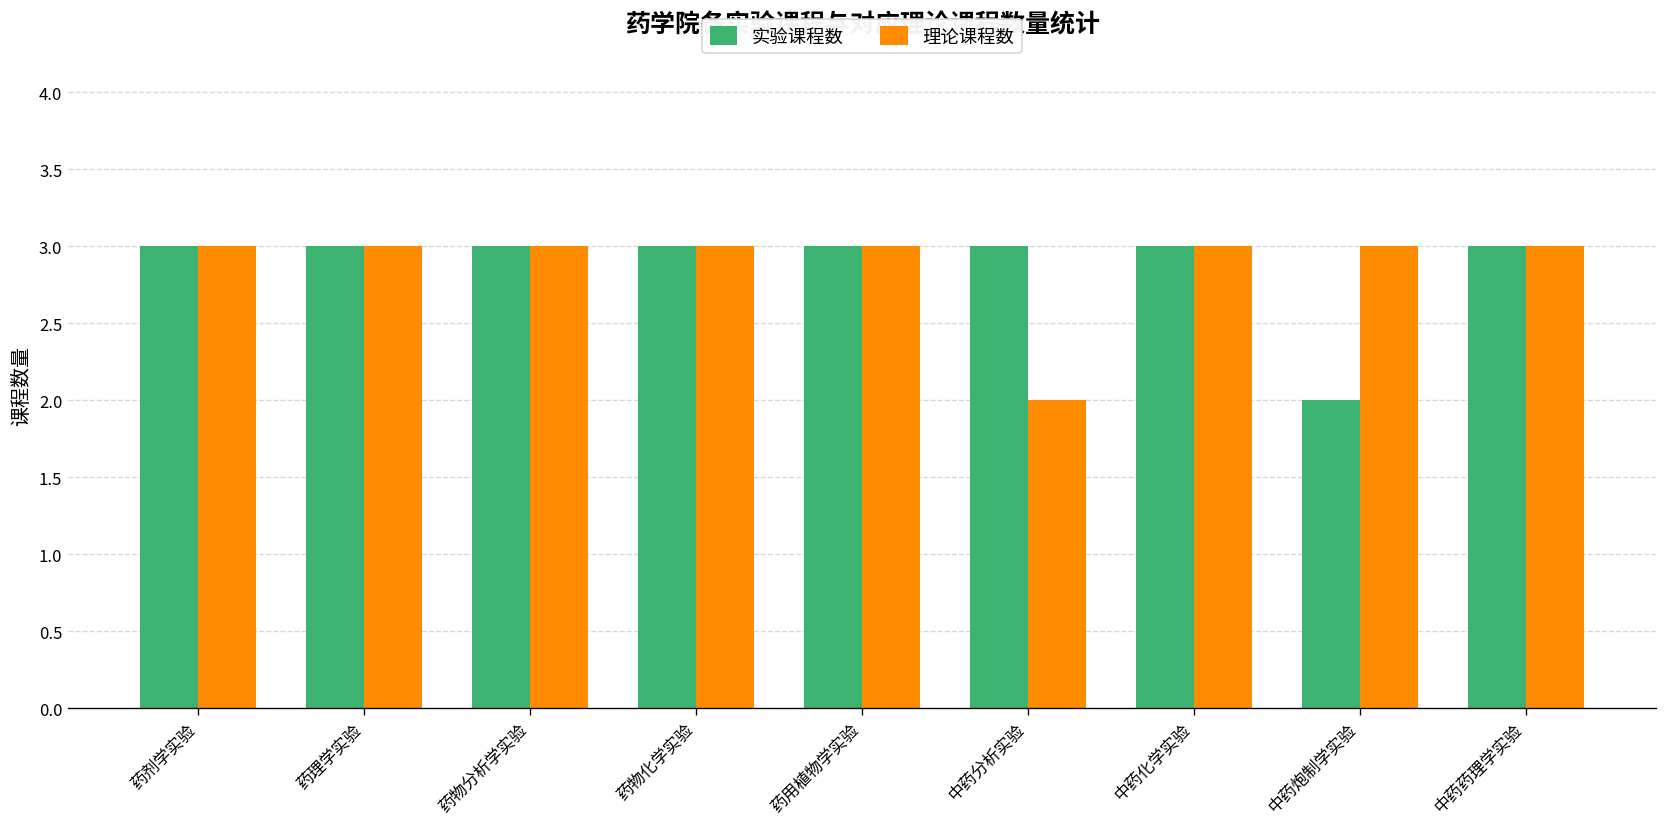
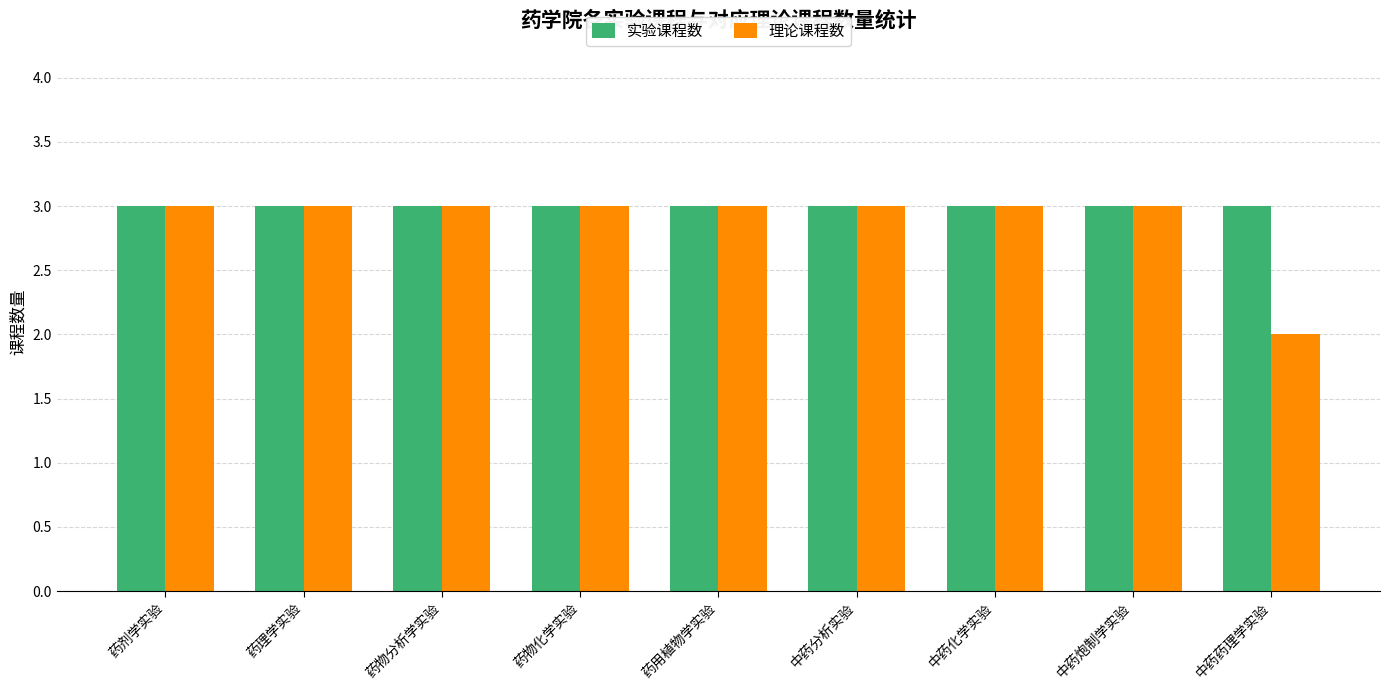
  {
    "实验课程数": {
      "药剂学实验": 3,
      "药理学实验": 3,
      "药物分析学实验": 3,
      "药物化学实验": 3,
      "药用植物学实验": 3,
      "中药分析实验": 3,
      "中药化学实验": 3,
-     "中药炮制学实验": 2,
+     "中药炮制学实验": 3,
      "中药药理学实验": 3
    },
    "理论课程数": {
      "药剂学实验": 3,
      "药理学实验": 3,
      "药物分析学实验": 3,
      "药物化学实验": 3,
      "药用植物学实验": 3,
-     "中药分析实验": 2,
+     "中药分析实验": 3,
      "中药化学实验": 3,
      "中药炮制学实验": 3,
-     "中药药理学实验": 3
+     "中药药理学实验": 2
    }
  }
